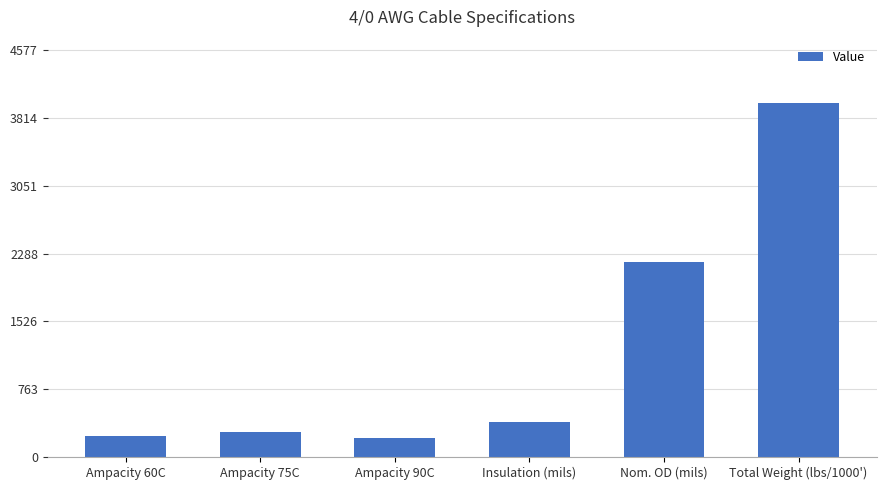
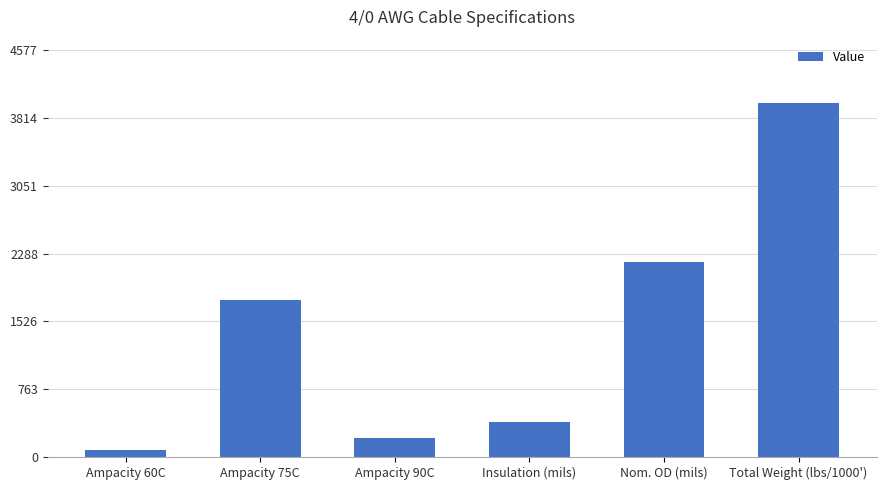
  {
-   "Ampacity 60C": 200,
-   "Ampacity 75C": 300,
+   "Ampacity 60C": 100,
+   "Ampacity 75C": 1800,
    "Ampacity 90C": 200,
    "Insulation (mils)": 400,
    "Nom. OD (mils)": 2200,
    "Total Weight (lbs/1000')": 4000
  }
